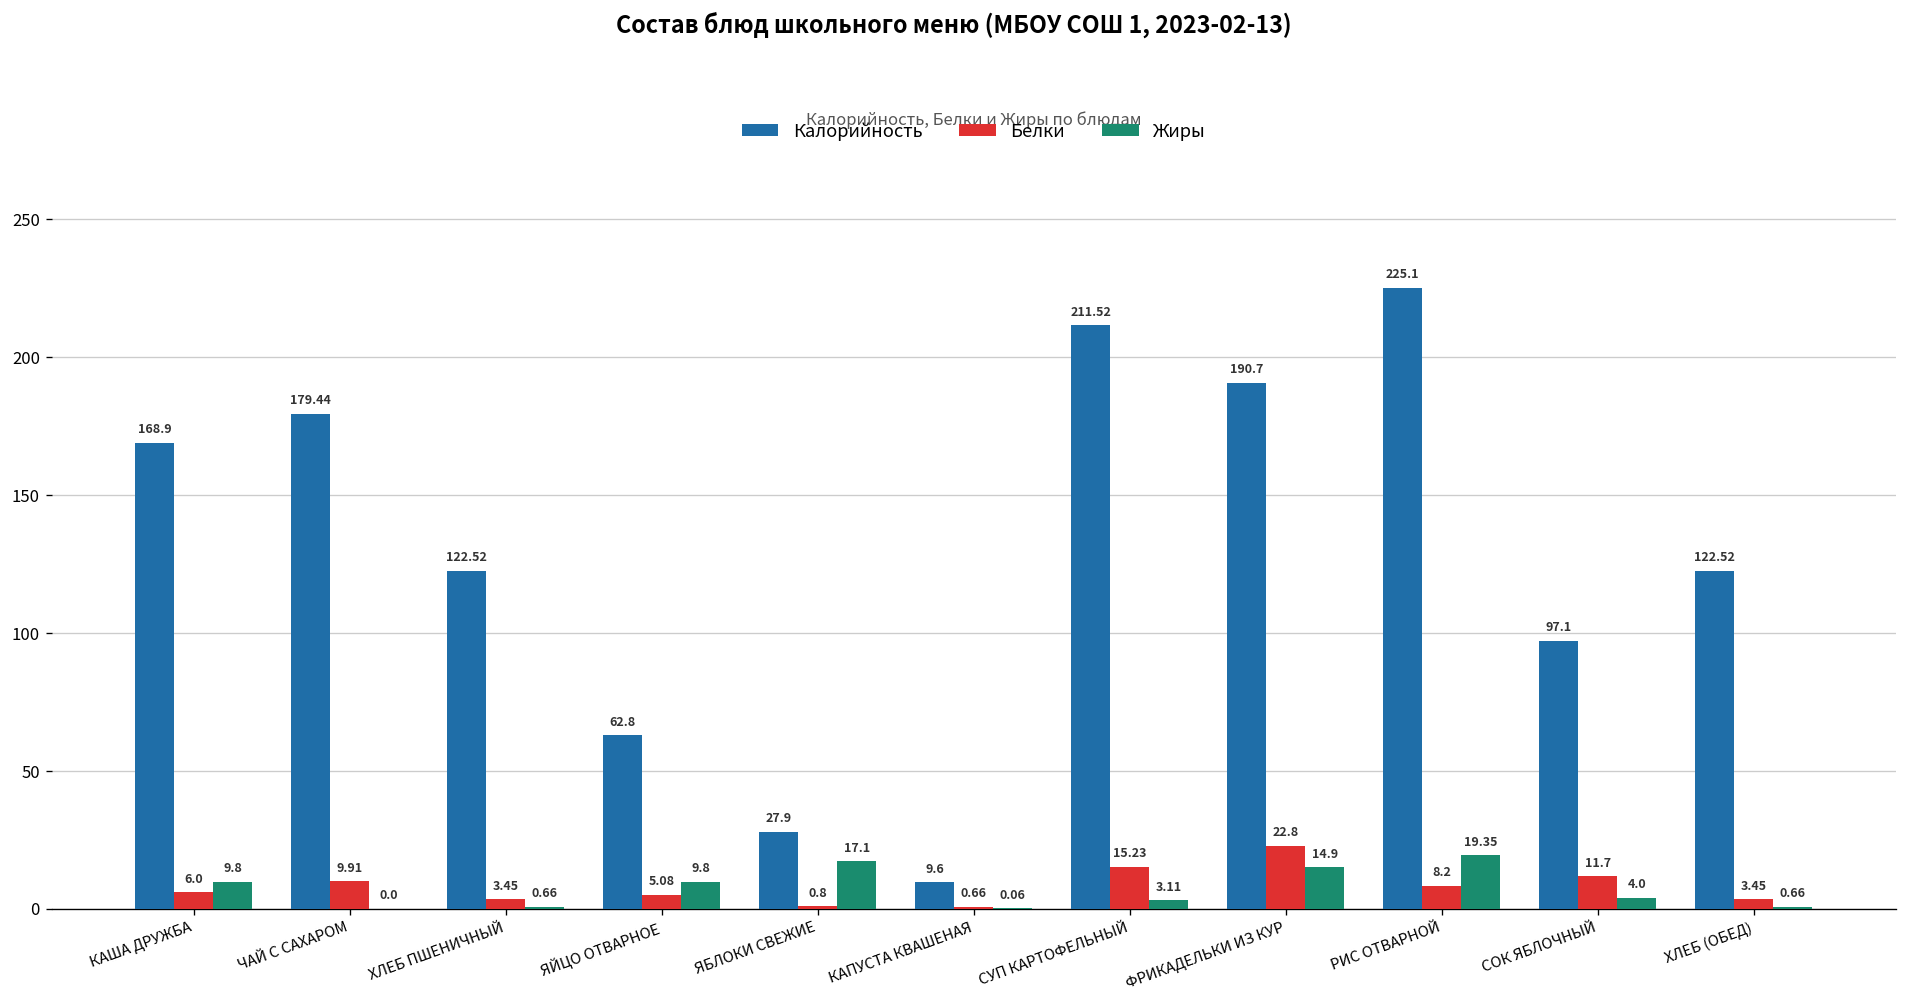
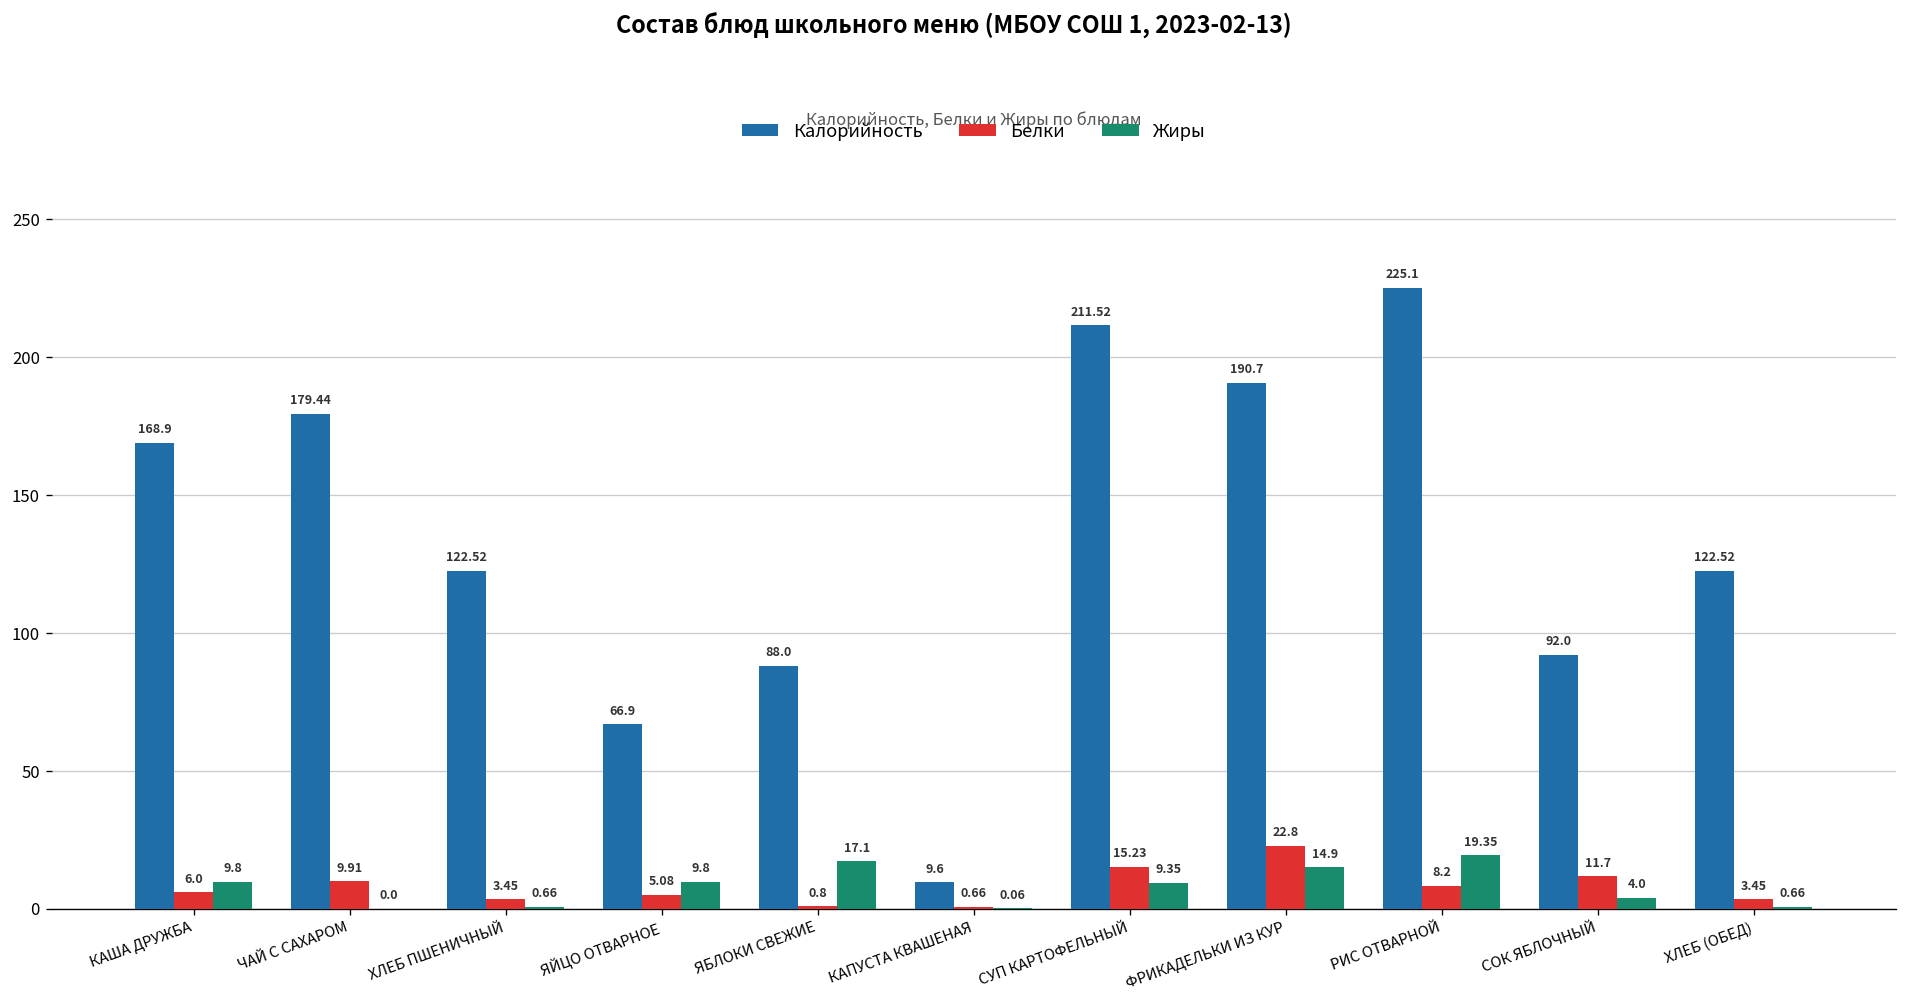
  {
    "Калорийность": {
      "КАША ДРУЖБА": 168.9,
      "ЧАЙ С САХАРОМ": 179.44,
      "ХЛЕБ ПШЕНИЧНЫЙ": 122.52,
-     "ЯЙЦО ОТВАРНОЕ": 62.8,
-     "ЯБЛОКИ СВЕЖИЕ": 27.9,
+     "ЯЙЦО ОТВАРНОЕ": 66.9,
+     "ЯБЛОКИ СВЕЖИЕ": 88.0,
      "КАПУСТА КВАШЕНАЯ": 9.6,
      "СУП КАРТОФЕЛЬНЫЙ": 211.52,
      "ФРИКАДЕЛЬКИ ИЗ КУР": 190.7,
      "РИС ОТВАРНОЙ": 225.1,
-     "СОК ЯБЛОЧНЫЙ": 97.1,
+     "СОК ЯБЛОЧНЫЙ": 92.0,
      "ХЛЕБ (ОБЕД)": 122.52
    },
    "Белки": {
      "КАША ДРУЖБА": 6.0,
      "ЧАЙ С САХАРОМ": 9.91,
      "ХЛЕБ ПШЕНИЧНЫЙ": 3.45,
      "ЯЙЦО ОТВАРНОЕ": 5.08,
      "ЯБЛОКИ СВЕЖИЕ": 0.8,
      "КАПУСТА КВАШЕНАЯ": 0.66,
      "СУП КАРТОФЕЛЬНЫЙ": 15.23,
      "ФРИКАДЕЛЬКИ ИЗ КУР": 22.8,
      "РИС ОТВАРНОЙ": 8.2,
      "СОК ЯБЛОЧНЫЙ": 11.7,
      "ХЛЕБ (ОБЕД)": 3.45
    },
    "Жиры": {
      "КАША ДРУЖБА": 9.8,
      "ЧАЙ С САХАРОМ": 0.0,
      "ХЛЕБ ПШЕНИЧНЫЙ": 0.66,
      "ЯЙЦО ОТВАРНОЕ": 9.8,
      "ЯБЛОКИ СВЕЖИЕ": 17.1,
      "КАПУСТА КВАШЕНАЯ": 0.06,
-     "СУП КАРТОФЕЛЬНЫЙ": 3.11,
+     "СУП КАРТОФЕЛЬНЫЙ": 9.35,
      "ФРИКАДЕЛЬКИ ИЗ КУР": 14.9,
      "РИС ОТВАРНОЙ": 19.35,
      "СОК ЯБЛОЧНЫЙ": 4.0,
      "ХЛЕБ (ОБЕД)": 0.66
    }
  }
